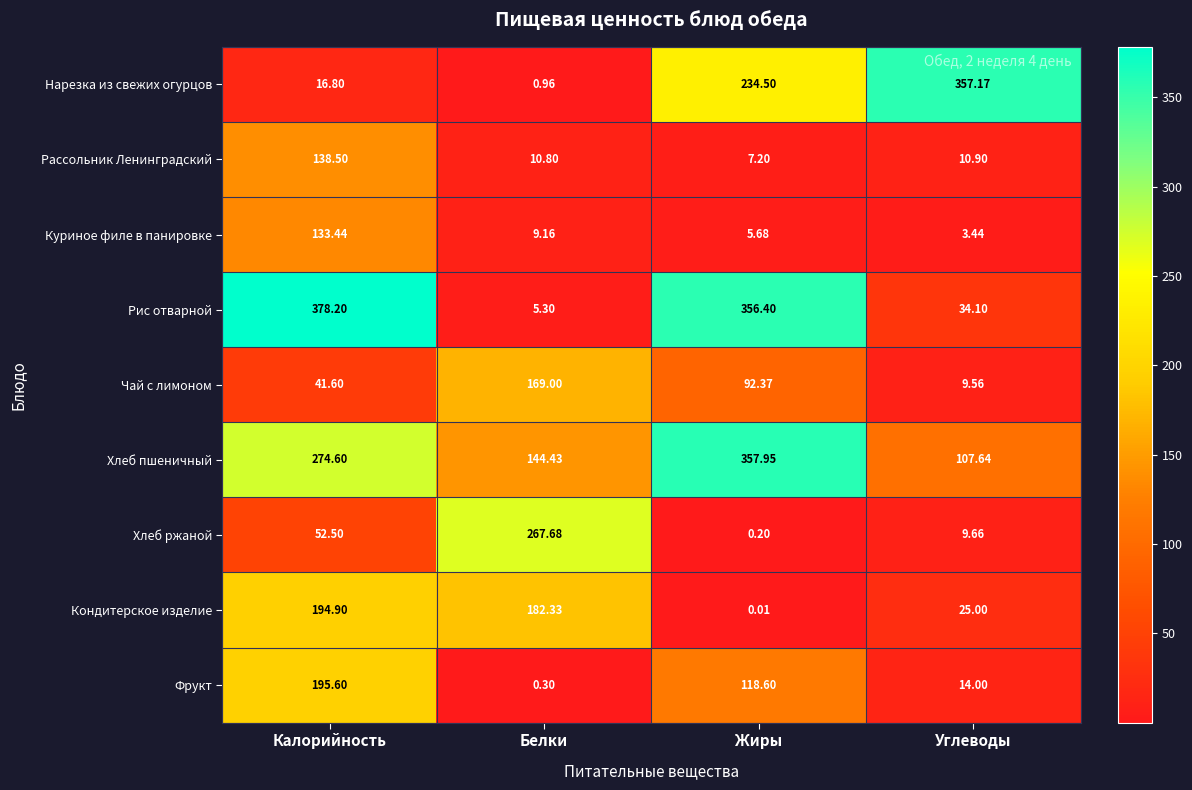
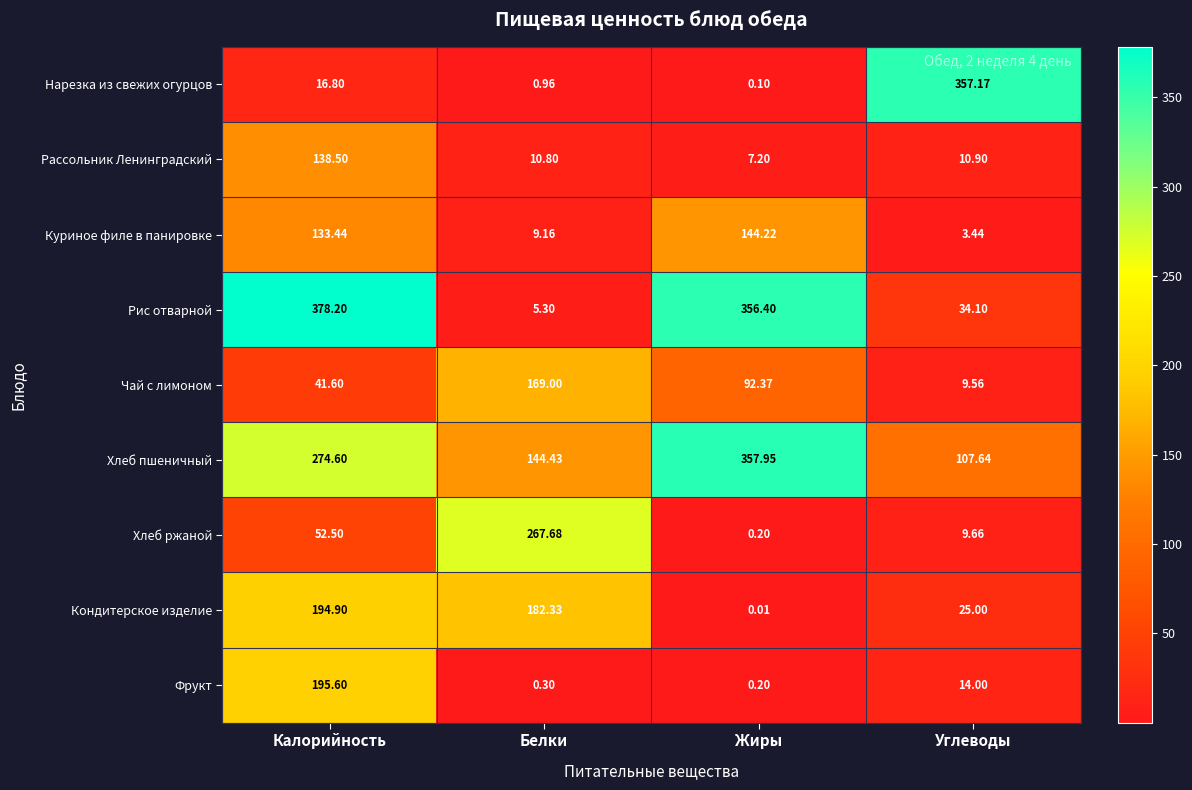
  {
    "Нарезка из свежих огурцов": {
      "Калорийность": 16.80,
      "Белки": 0.96,
-     "Жиры": 234.50
+     "Жиры": 0.10
    },
    "Рассольник Ленинградский": {
      "Калорийность": 138.50,
      "Белки": 10.80,
      "Жиры": 7.20,
      "Углеводы": 10.90
    },
    "Куриное филе в панировке": {
      "Калорийность": 133.44,
      "Белки": 9.16,
-     "Жиры": 5.68,
+     "Жиры": 144.22,
      "Углеводы": 3.44
    },
    "Рис отварной": {
      "Калорийность": 378.20,
      "Белки": 5.30,
      "Жиры": 356.40,
      "Углеводы": 34.10
    },
    "Чай с лимоном": {
      "Калорийность": 41.60,
      "Белки": 169.00,
      "Жиры": 92.37,
      "Углеводы": 9.56
    },
    "Хлеб пшеничный": {
      "Калорийность": 274.60,
      "Белки": 144.43,
      "Жиры": 357.95,
      "Углеводы": 107.64
    },
    "Хлеб ржаной": {
      "Калорийность": 52.50,
      "Белки": 267.68,
      "Жиры": 0.20,
      "Углеводы": 9.66
    },
    "Кондитерское изделие": {
      "Калорийность": 194.90,
      "Белки": 182.33,
      "Жиры": 0.01,
      "Углеводы": 25.00
    },
    "Фрукт": {
      "Калорийность": 195.60,
      "Белки": 0.30,
-     "Жиры": 118.60,
+     "Жиры": 0.20,
      "Углеводы": 14.00
    }
  }
